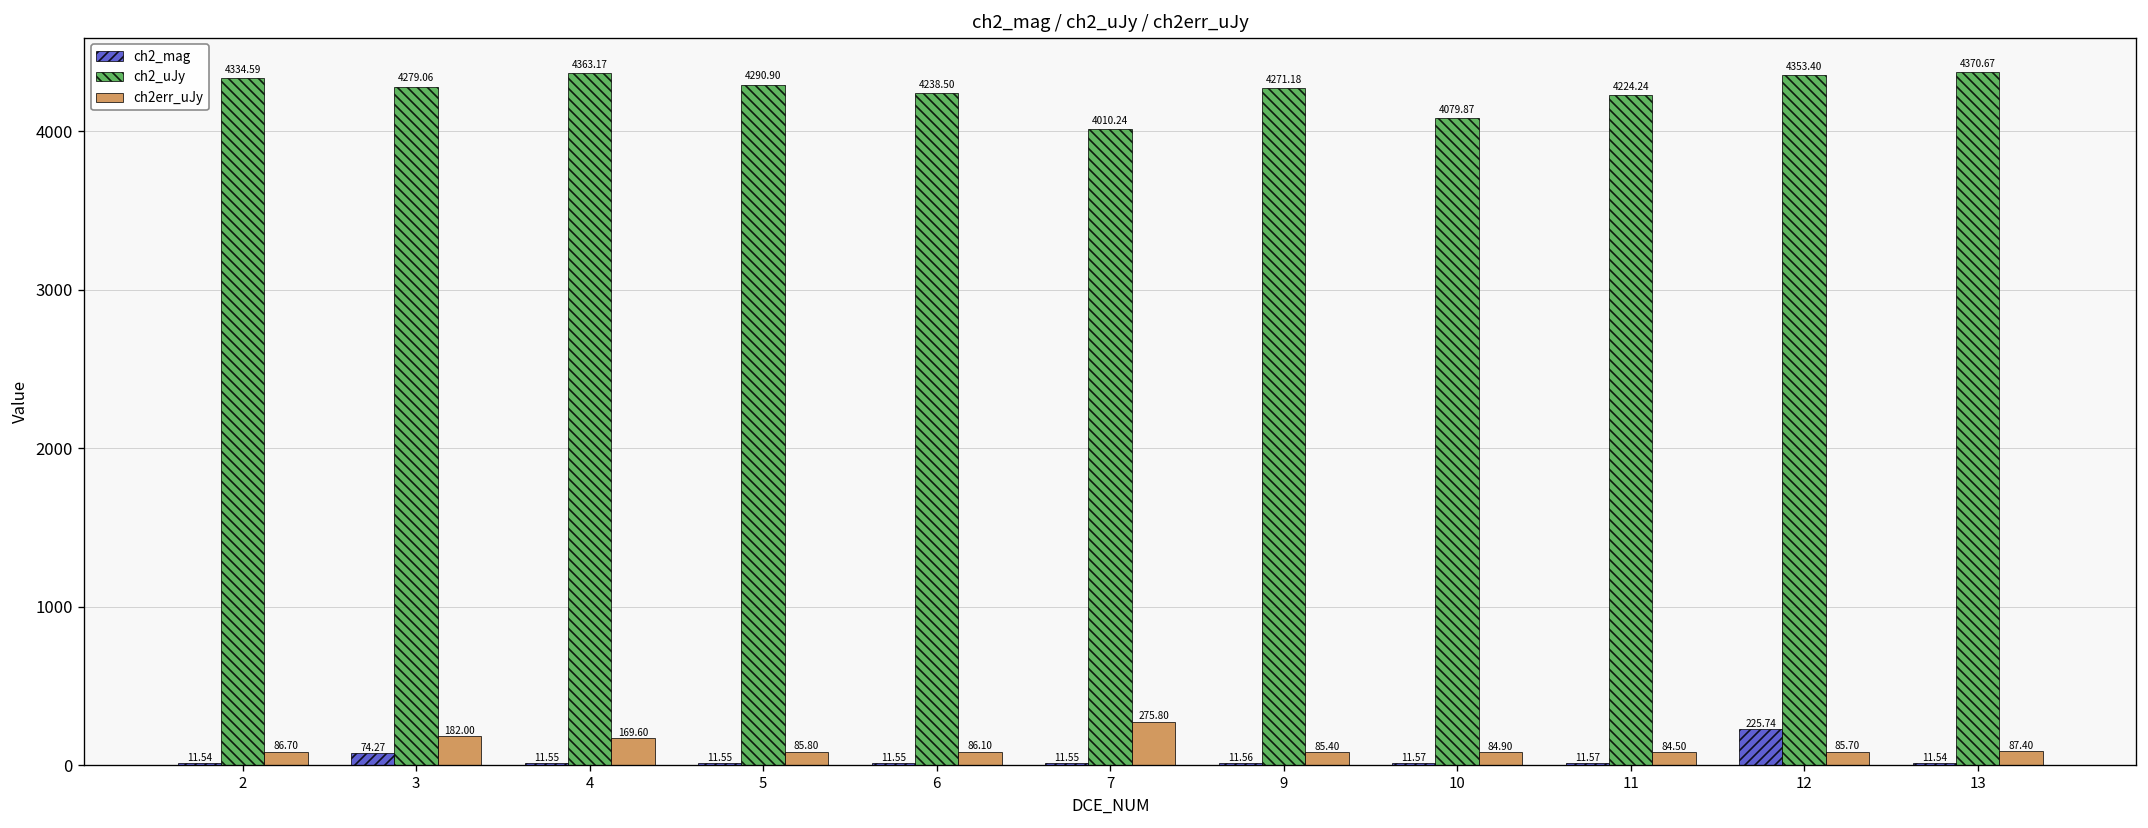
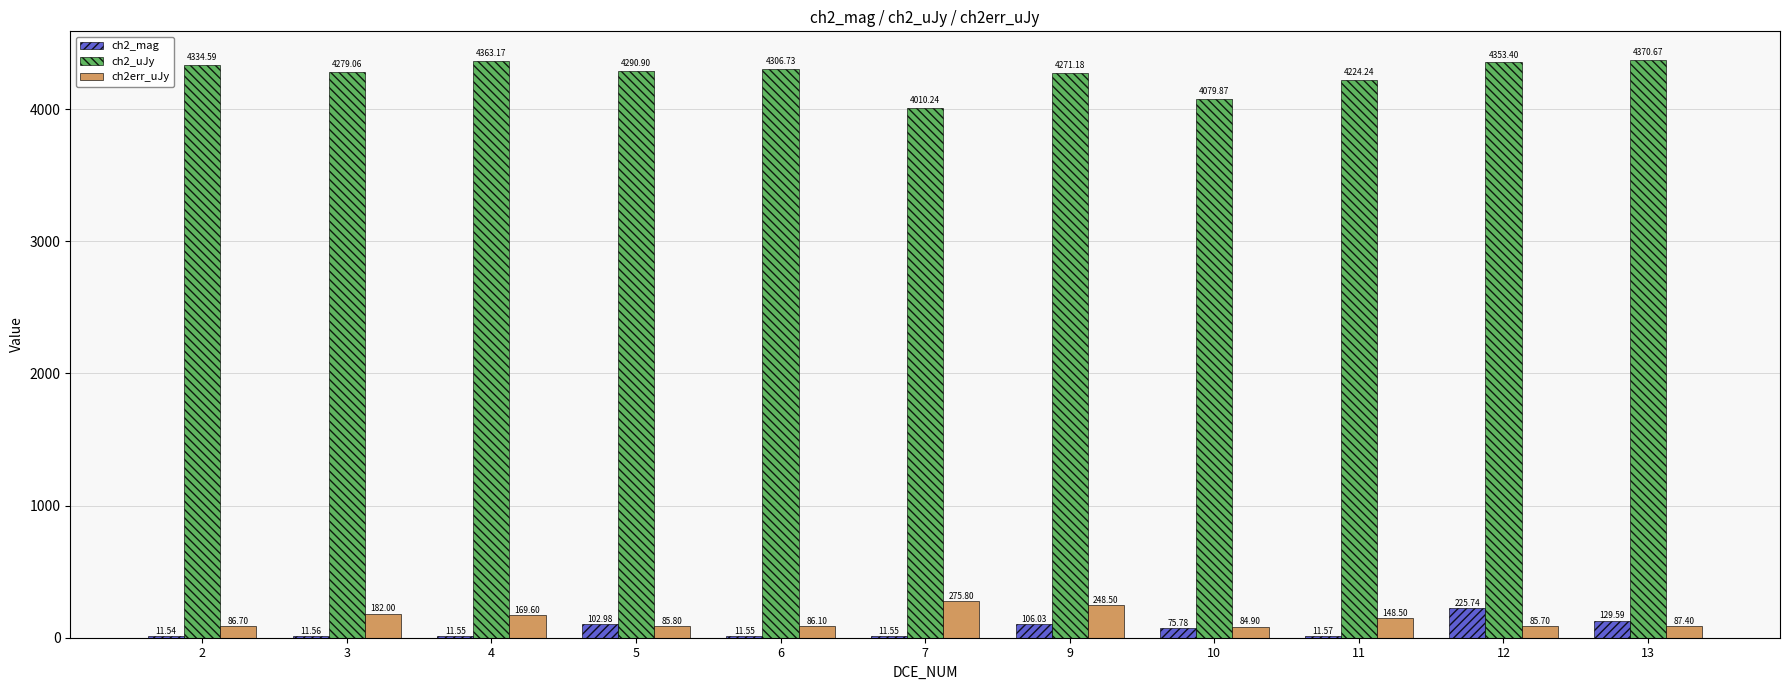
  {
    "ch2_mag": {
      "2": 11.54,
-     "3": 74.27,
+     "3": 11.56,
      "4": 11.55,
-     "5": 11.55,
+     "5": 102.98,
      "6": 11.55,
      "7": 11.55,
-     "9": 11.56,
-     "10": 11.57,
+     "9": 106.03,
+     "10": 75.78,
      "11": 11.57,
      "12": 225.74,
-     "13": 11.54
+     "13": 129.59
    },
    "ch2_uJy": {
      "2": 4334.59,
      "3": 4279.06,
      "4": 4363.17,
      "5": 4290.90,
-     "6": 4238.50,
+     "6": 4306.73,
      "7": 4010.24,
      "9": 4271.18,
      "10": 4079.87,
      "11": 4224.24,
      "12": 4353.40,
      "13": 4370.67
    },
    "ch2err_uJy": {
      "2": 86.70,
      "3": 182.00,
      "4": 169.60,
      "5": 85.80,
      "6": 86.10,
      "7": 275.80,
-     "9": 85.40,
+     "9": 248.50,
      "10": 84.90,
-     "11": 84.50,
+     "11": 148.50,
      "12": 85.70,
      "13": 87.40
    }
  }
